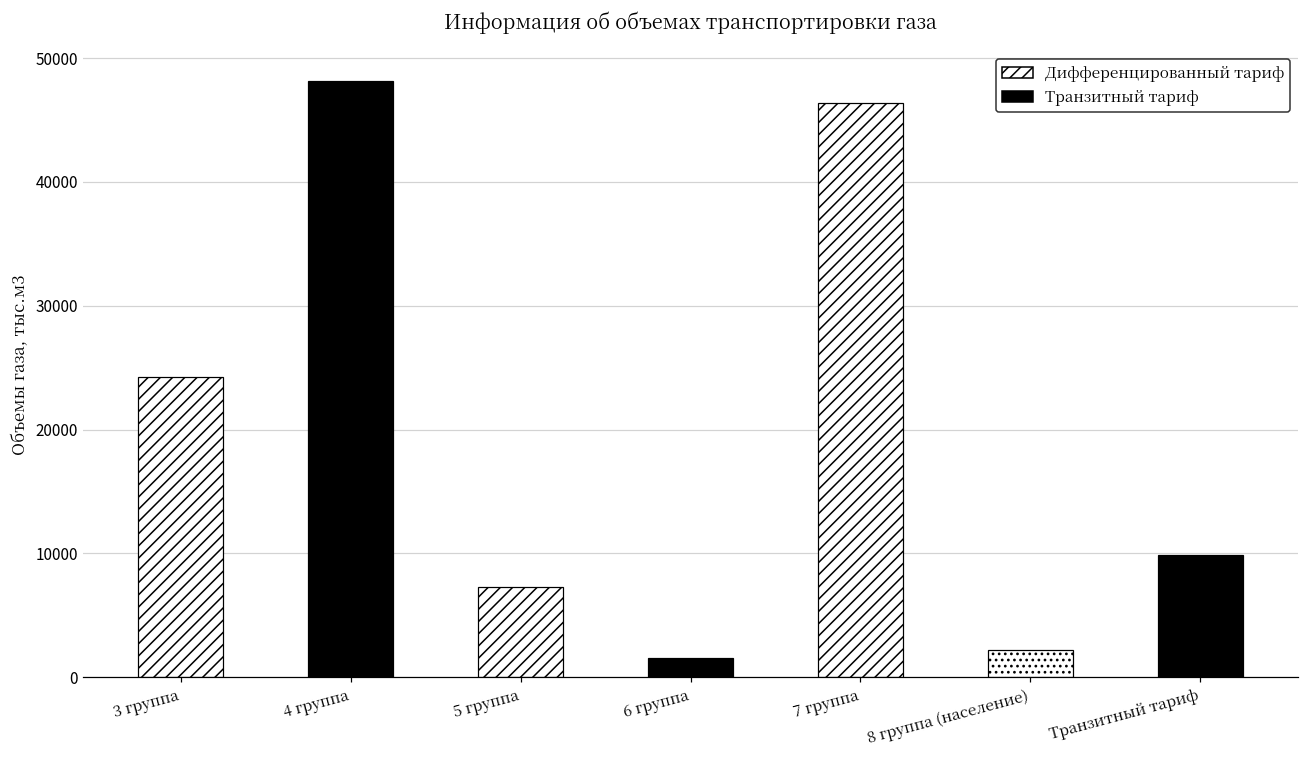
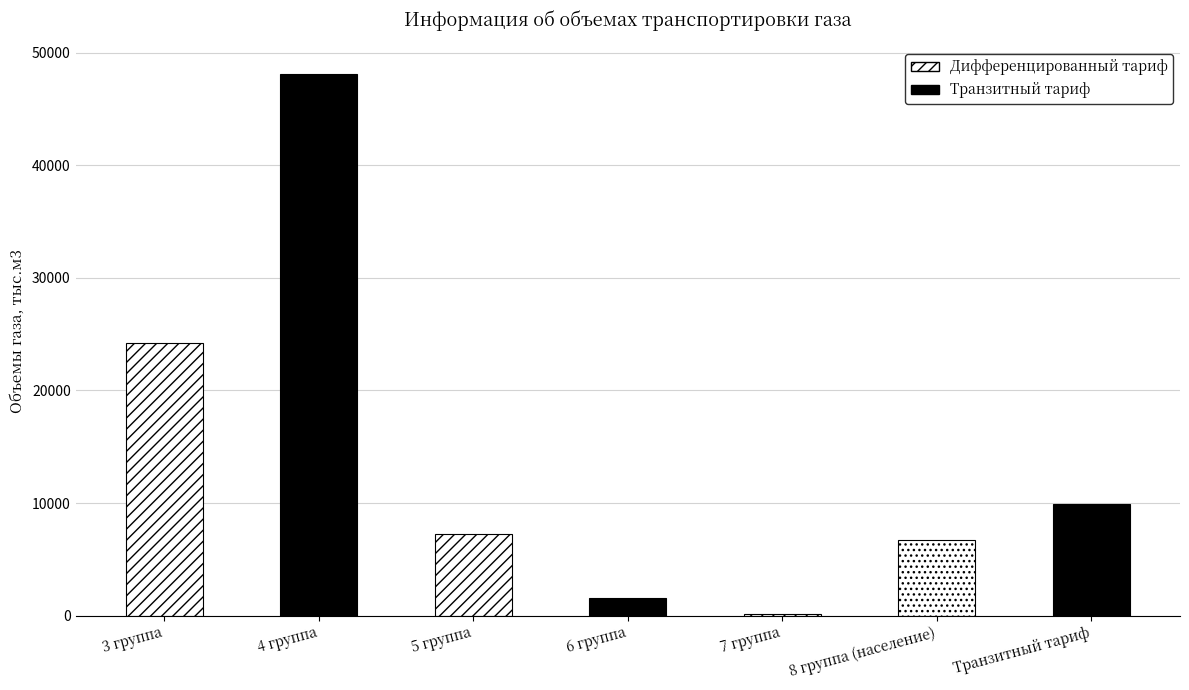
  {
    "3 группа": 24300,
    "4 группа": 48100,
    "5 группа": 7300,
    "6 группа": 1500,
-   "7 группа": 46300,
-   "8 группа (население)": 2200,
+   "7 группа": 100,
+   "8 группа (население)": 6700,
    "Транзитный тариф": 9900
  }
